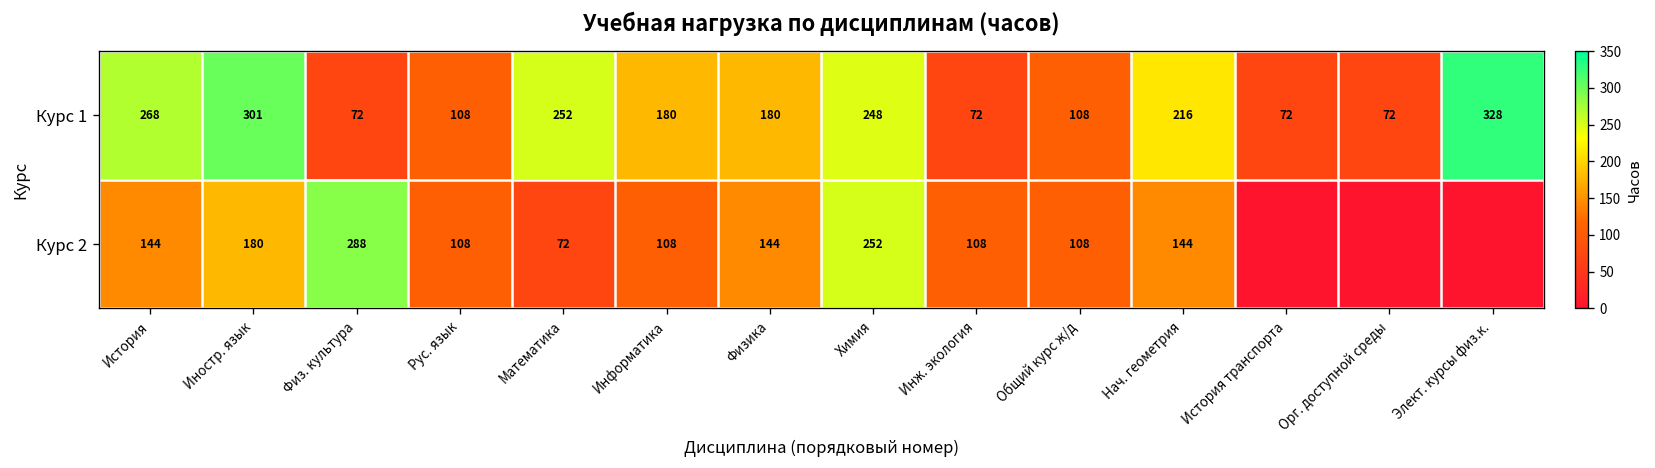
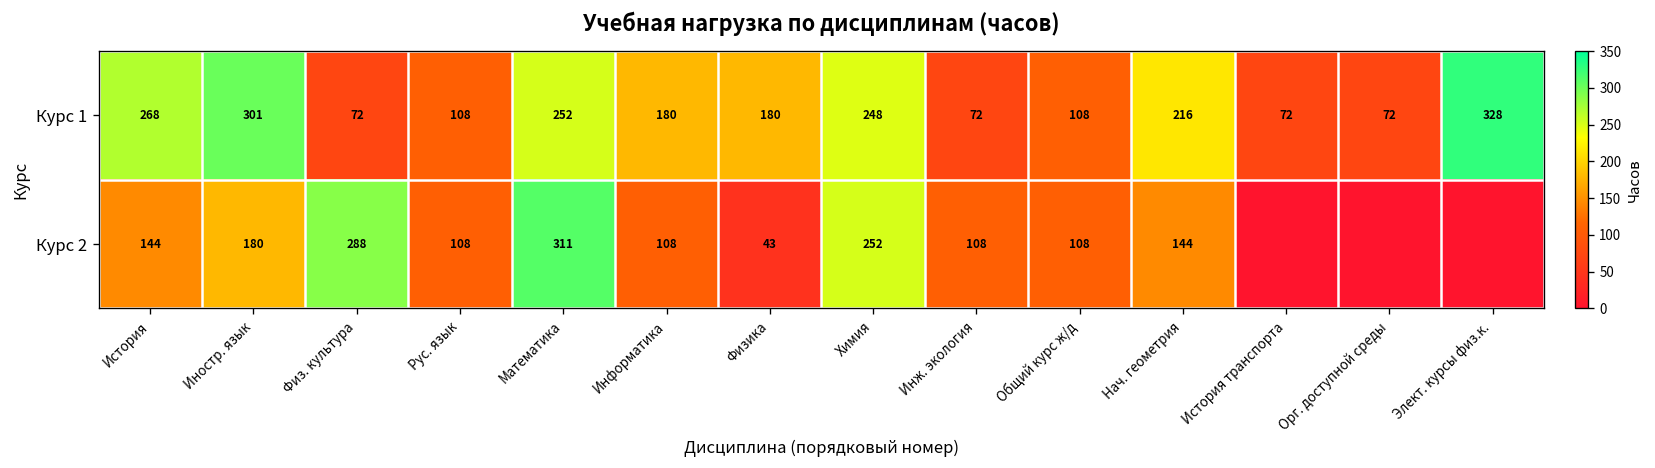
  {
    "Курс 1": {
      "История": 268,
      "Иностр. язык": 301,
      "Физ. культура": 72,
      "Рус. язык": 108,
      "Математика": 252,
      "Информатика": 180,
      "Физика": 180,
      "Химия": 248,
      "Инж. экология": 72,
      "Общий курс ж/д": 108,
      "Нач. геометрия": 216,
      "История транспорта": 72,
      "Орг. доступной среды": 72,
      "Элект. курсы физ.к.": 328
    },
    "Курс 2": {
      "История": 144,
      "Иностр. язык": 180,
      "Физ. культура": 288,
      "Рус. язык": 108,
-     "Математика": 72,
+     "Математика": 311,
      "Информатика": 108,
-     "Физика": 144,
+     "Физика": 43,
      "Химия": 252,
      "Инж. экология": 108,
      "Общий курс ж/д": 108,
      "Нач. геометрия": 144
    }
  }
